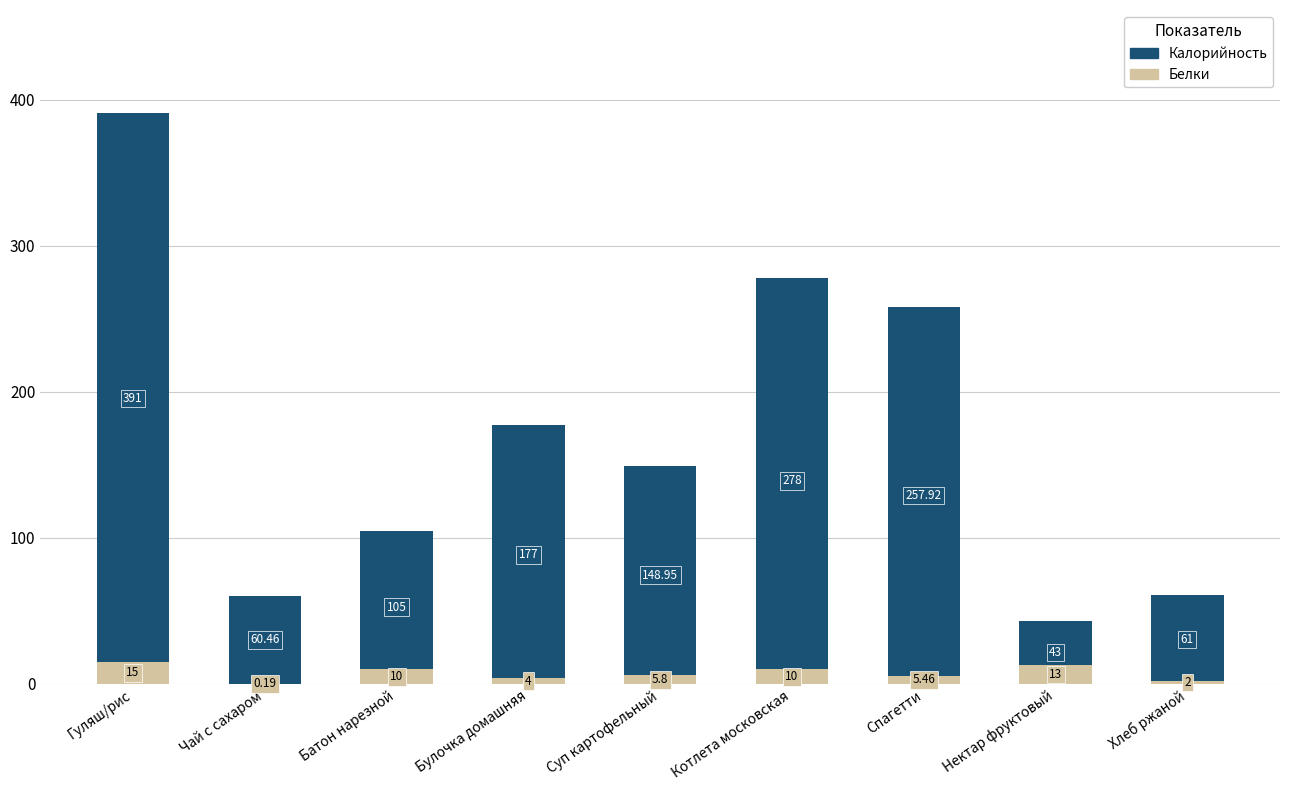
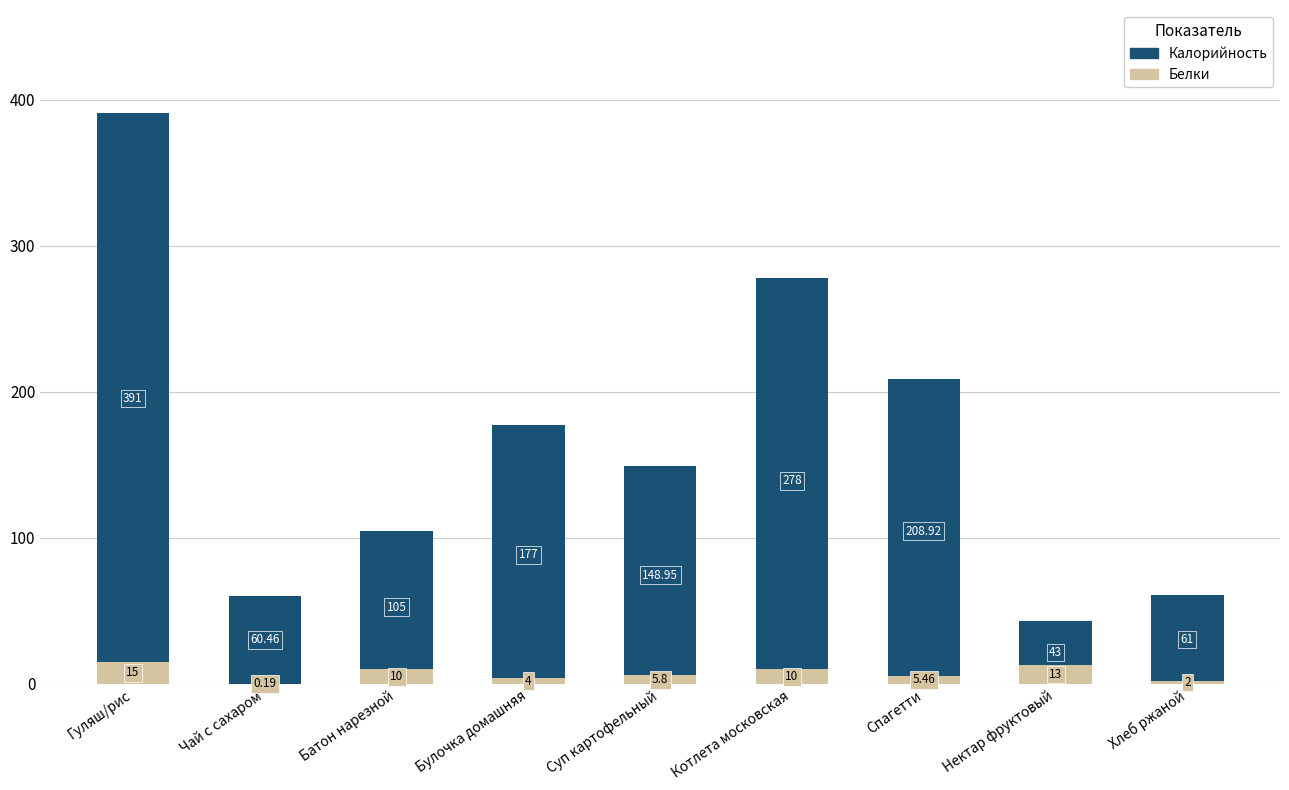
  {
    "Калорийность": {
-     "Спагетти": 257.92
+     "Спагетти": 208.92
    }
  }
